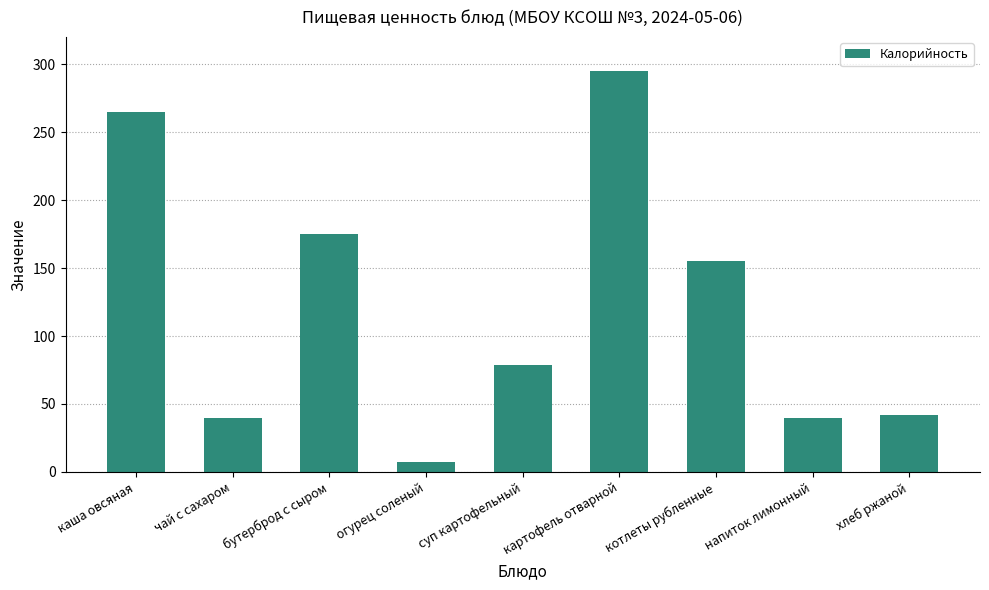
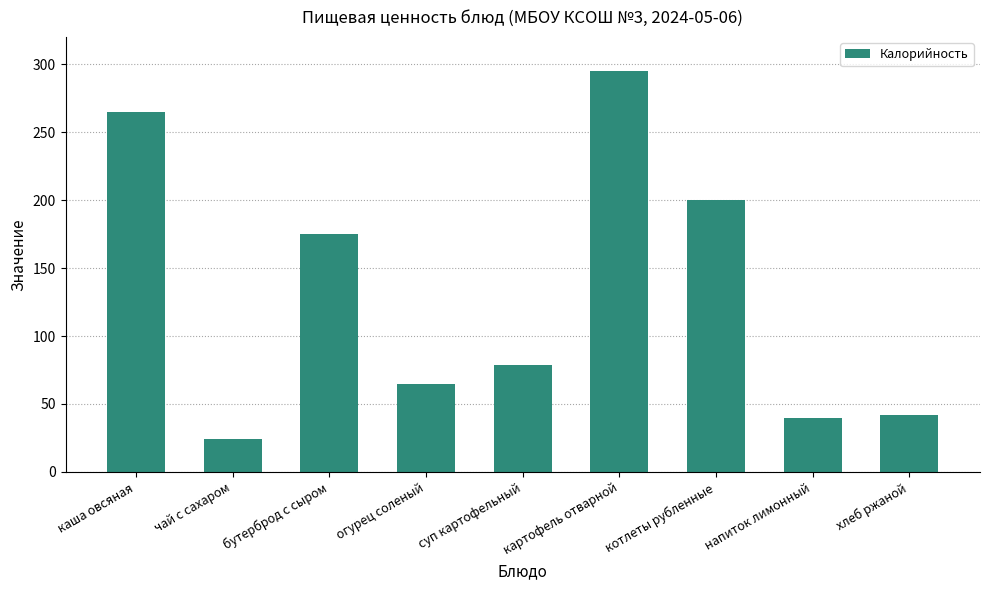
  {
    "каша овсяная": 265,
-   "чай с сахаром": 40,
+   "чай с сахаром": 24,
    "бутерброд с сыром": 175,
-   "огурец соленый": 7,
+   "огурец соленый": 65,
    "суп картофельный": 79,
    "картофель отварной": 295,
-   "котлеты рубленные": 156,
+   "котлеты рубленные": 200,
    "напиток лимонный": 40,
    "хлеб ржаной": 42
  }
